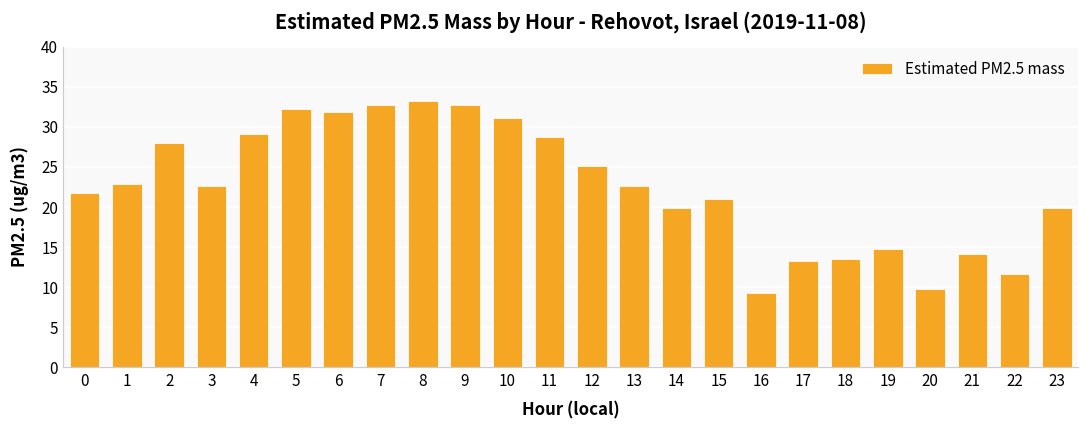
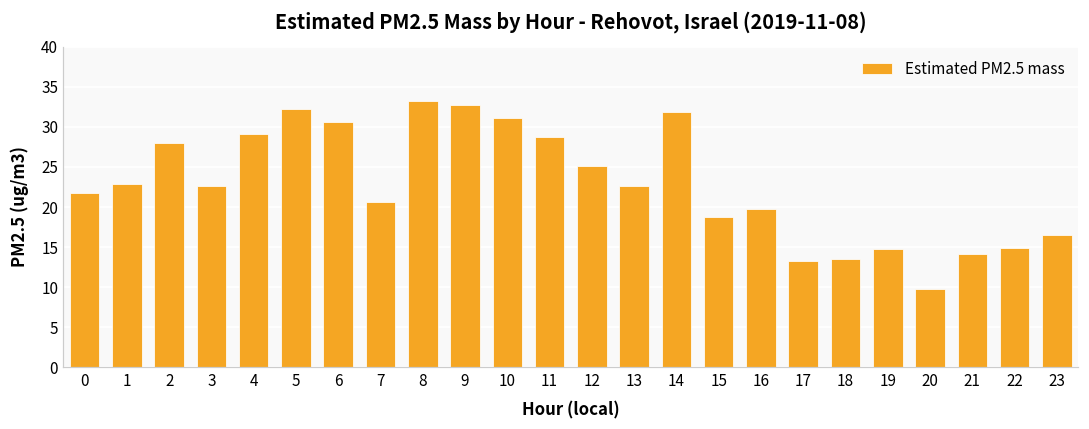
  {
    "0": 22,
    "1": 23,
    "2": 28,
    "3": 23,
    "4": 29,
    "5": 32,
-   "6": 32,
-   "7": 33,
+   "6": 31,
+   "7": 21,
    "8": 33,
    "9": 33,
    "10": 31,
    "11": 29,
    "12": 25,
    "13": 23,
-   "14": 20,
-   "15": 21,
-   "16": 9,
+   "14": 32,
+   "15": 19,
+   "16": 20,
    "17": 13,
    "18": 14,
    "19": 15,
    "20": 10,
    "21": 14,
-   "22": 12,
-   "23": 20
+   "22": 15,
+   "23": 17
  }
